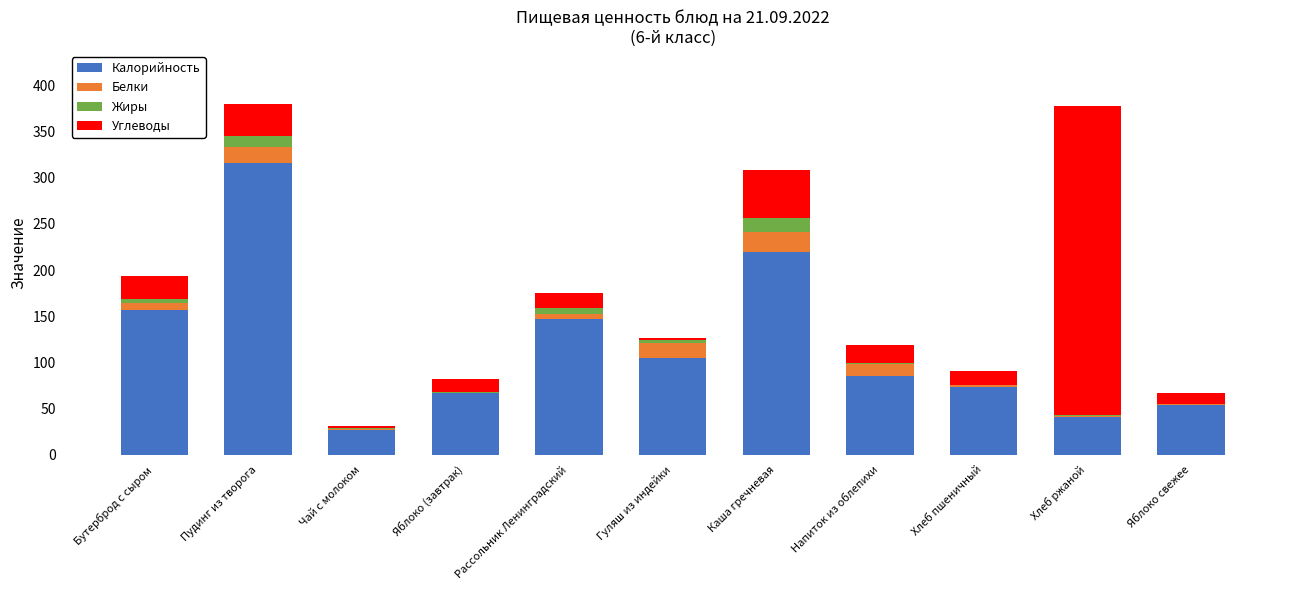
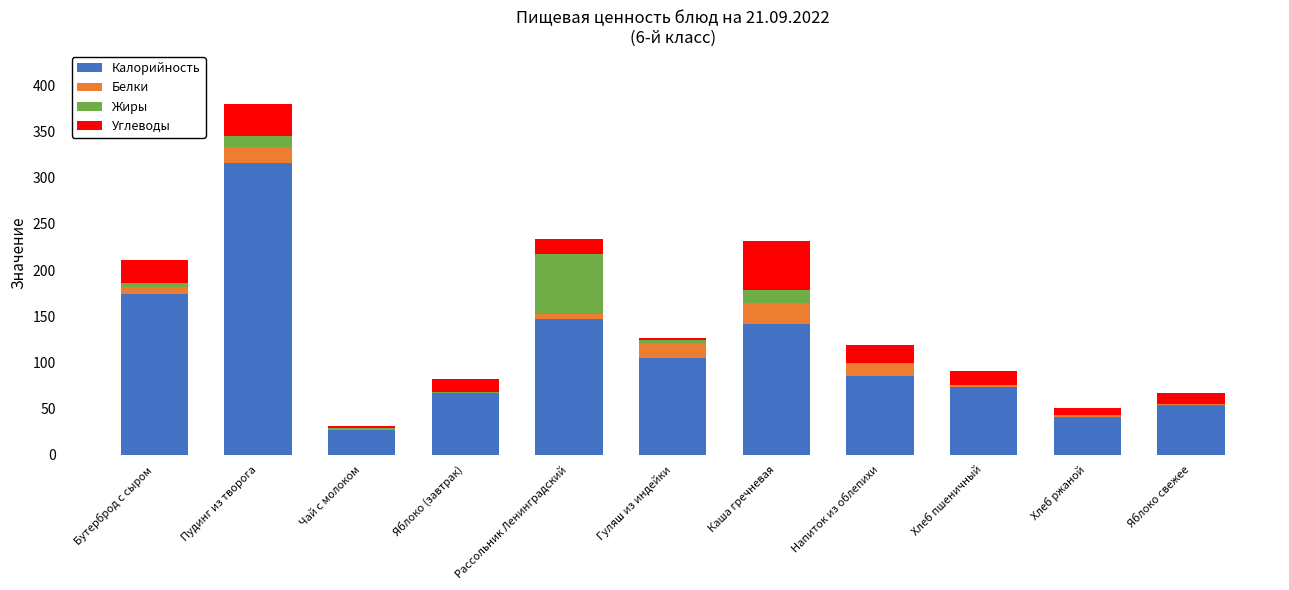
  {
    "Калорийность": {
-     "Бутерброд с сыром": 160,
+     "Бутерброд с сыром": 170,
      "Пудинг из творога": 320,
      "Чай с молоком": 30,
      "Яблоко (завтрак)": 70,
      "Рассольник Ленинградский": 150,
      "Гуляш из индейки": 110,
-     "Каша гречневая": 220,
+     "Каша гречневая": 140,
      "Напиток из облепихи": 90,
      "Хлеб пшеничный": 70,
      "Хлеб ржаной": 40,
      "Яблоко свежее": 50
    },
    "Белки": {
      "Бутерброд с сыром": 10,
      "Пудинг из творога": 20,
      "Рассольник Ленинградский": 0,
      "Гуляш из индейки": 20,
      "Каша гречневая": 20,
      "Напиток из облепихи": 10
    },
    "Жиры": {
      "Бутерброд с сыром": 10,
      "Пудинг из творога": 10,
-     "Рассольник Ленинградский": 10,
+     "Рассольник Ленинградский": 70,
      "Гуляш из индейки": 0,
      "Каша гречневая": 10
    },
    "Углеводы": {
      "Бутерброд с сыром": 20,
      "Пудинг из творога": 40,
      "Яблоко (завтрак)": 10,
      "Рассольник Ленинградский": 20,
      "Гуляш из индейки": 0,
      "Каша гречневая": 50,
      "Напиток из облепихи": 20,
      "Хлеб пшеничный": 20,
-     "Хлеб ржаной": 330,
+     "Хлеб ржаной": 10,
      "Яблоко свежее": 10
    }
  }
